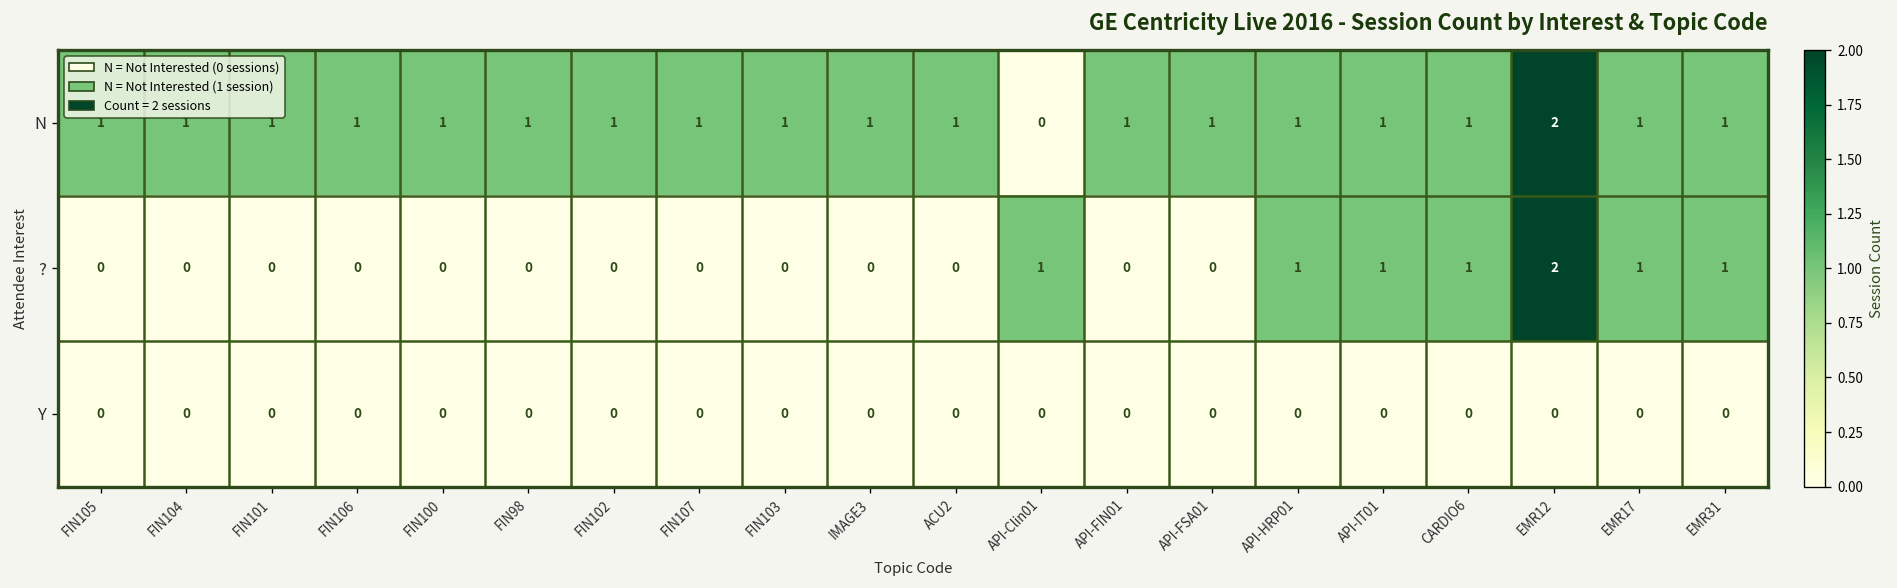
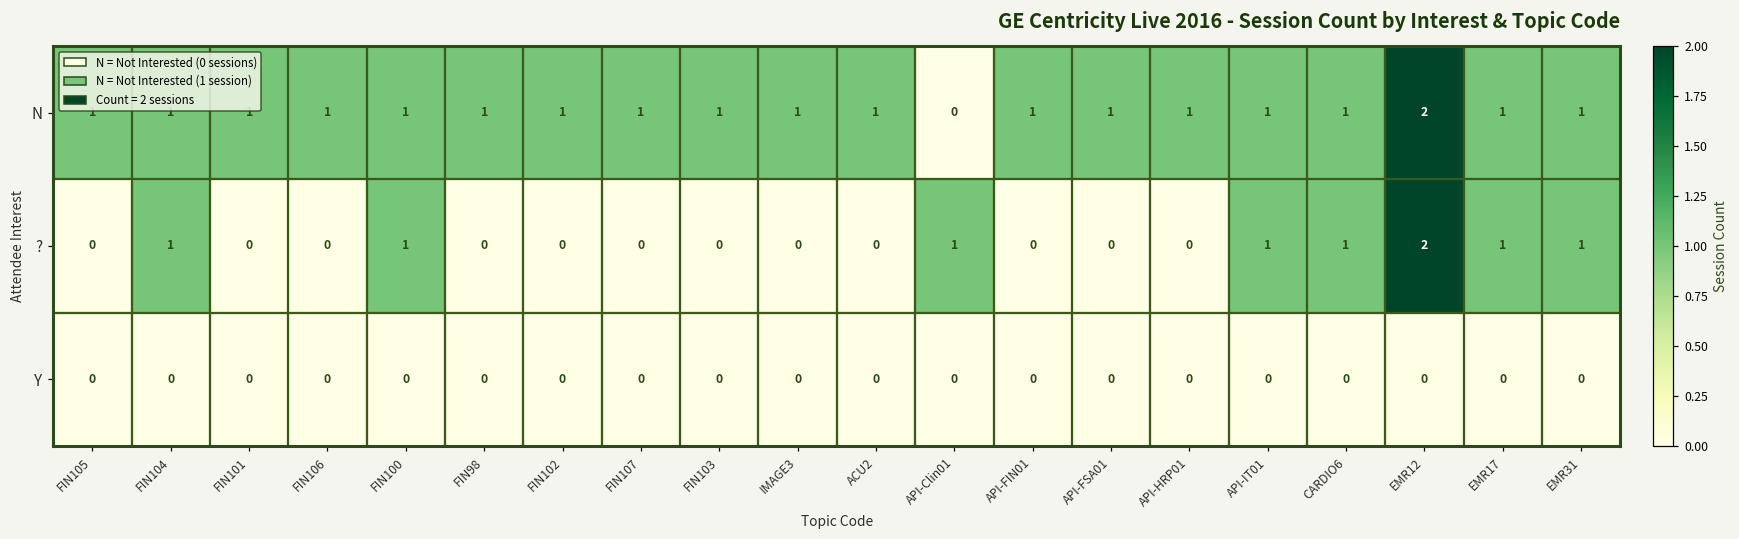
  {
    "N": {
      "FIN106": 1,
      "FIN100": 1,
      "FIN98": 1,
      "FIN102": 1,
      "FIN107": 1,
      "FIN103": 1,
      "IMAGE3": 1,
      "ACU2": 1,
      "API-Clin01": 0,
      "API-FIN01": 1,
      "API-FSA01": 1,
      "API-HRP01": 1,
      "API-IT01": 1,
      "CARDIO6": 1,
      "EMR12": 2,
      "EMR17": 1,
      "EMR31": 1
    },
    "?": {
      "FIN105": 0,
-     "FIN104": 0,
+     "FIN104": 1,
      "FIN101": 0,
      "FIN106": 0,
-     "FIN100": 0,
+     "FIN100": 1,
      "FIN98": 0,
      "FIN102": 0,
      "FIN107": 0,
      "FIN103": 0,
      "IMAGE3": 0,
      "ACU2": 0,
      "API-Clin01": 1,
      "API-FIN01": 0,
      "API-FSA01": 0,
-     "API-HRP01": 1,
+     "API-HRP01": 0,
      "API-IT01": 1,
      "CARDIO6": 1,
      "EMR12": 2,
      "EMR17": 1,
      "EMR31": 1
    },
    "Y": {
      "FIN105": 0,
      "FIN104": 0,
      "FIN101": 0,
      "FIN106": 0,
      "FIN100": 0,
      "FIN98": 0,
      "FIN102": 0,
      "FIN107": 0,
      "FIN103": 0,
      "IMAGE3": 0,
      "ACU2": 0,
      "API-Clin01": 0,
      "API-FIN01": 0,
      "API-FSA01": 0,
      "API-HRP01": 0,
      "API-IT01": 0,
      "CARDIO6": 0,
      "EMR12": 0,
      "EMR17": 0,
      "EMR31": 0
    }
  }
